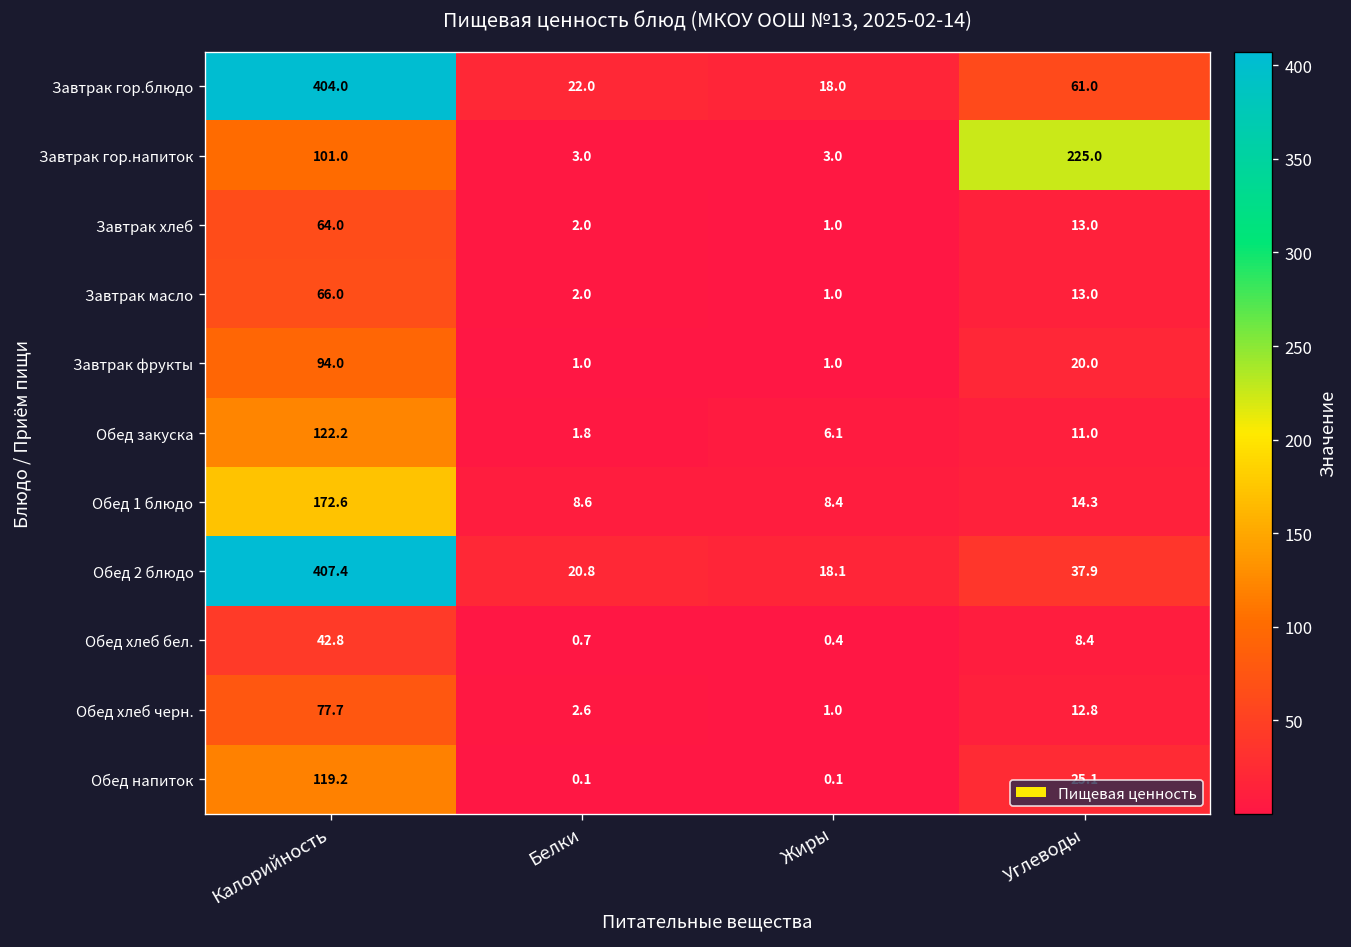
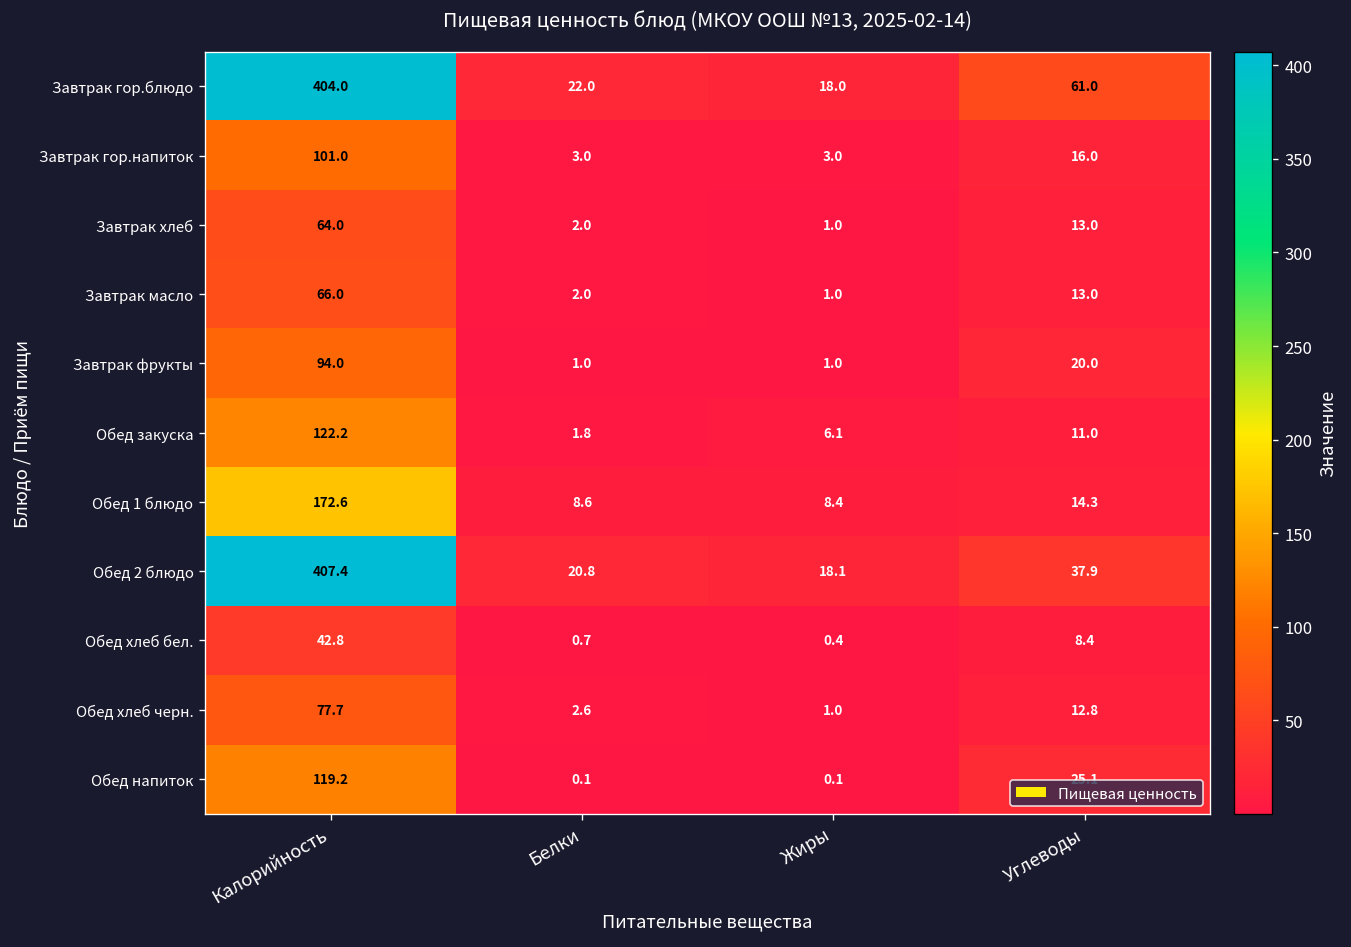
  {
    "Завтрак гор.блюдо": {
      "Калорийность": 404.0,
      "Белки": 22.0,
      "Жиры": 18.0,
      "Углеводы": 61.0
    },
    "Завтрак гор.напиток": {
      "Калорийность": 101.0,
      "Белки": 3.0,
      "Жиры": 3.0,
-     "Углеводы": 225.0
+     "Углеводы": 16.0
    },
    "Завтрак хлеб": {
      "Калорийность": 64.0,
      "Белки": 2.0,
      "Жиры": 1.0,
      "Углеводы": 13.0
    },
    "Завтрак масло": {
      "Калорийность": 66.0,
      "Белки": 2.0,
      "Жиры": 1.0,
      "Углеводы": 13.0
    },
    "Завтрак фрукты": {
      "Калорийность": 94.0,
      "Белки": 1.0,
      "Жиры": 1.0,
      "Углеводы": 20.0
    },
    "Обед закуска": {
      "Калорийность": 122.2,
      "Белки": 1.8,
      "Жиры": 6.1,
      "Углеводы": 11.0
    },
    "Обед 1 блюдо": {
      "Калорийность": 172.6,
      "Белки": 8.6,
      "Жиры": 8.4,
      "Углеводы": 14.3
    },
    "Обед 2 блюдо": {
      "Калорийность": 407.4,
      "Белки": 20.8,
      "Жиры": 18.1,
      "Углеводы": 37.9
    },
    "Обед хлеб бел.": {
      "Калорийность": 42.8,
      "Белки": 0.7,
      "Жиры": 0.4,
      "Углеводы": 8.4
    },
    "Обед хлеб черн.": {
      "Калорийность": 77.7,
      "Белки": 2.6,
      "Жиры": 1.0,
      "Углеводы": 12.8
    },
    "Обед напиток": {
      "Калорийность": 119.2,
      "Белки": 0.1,
      "Жиры": 0.1
    }
  }
